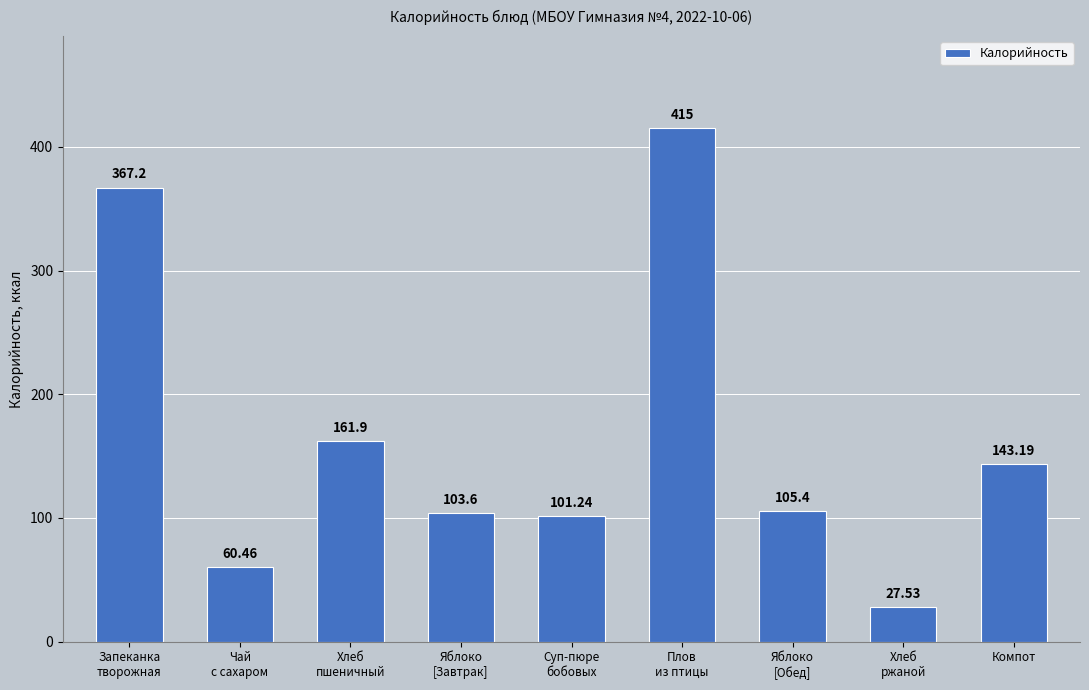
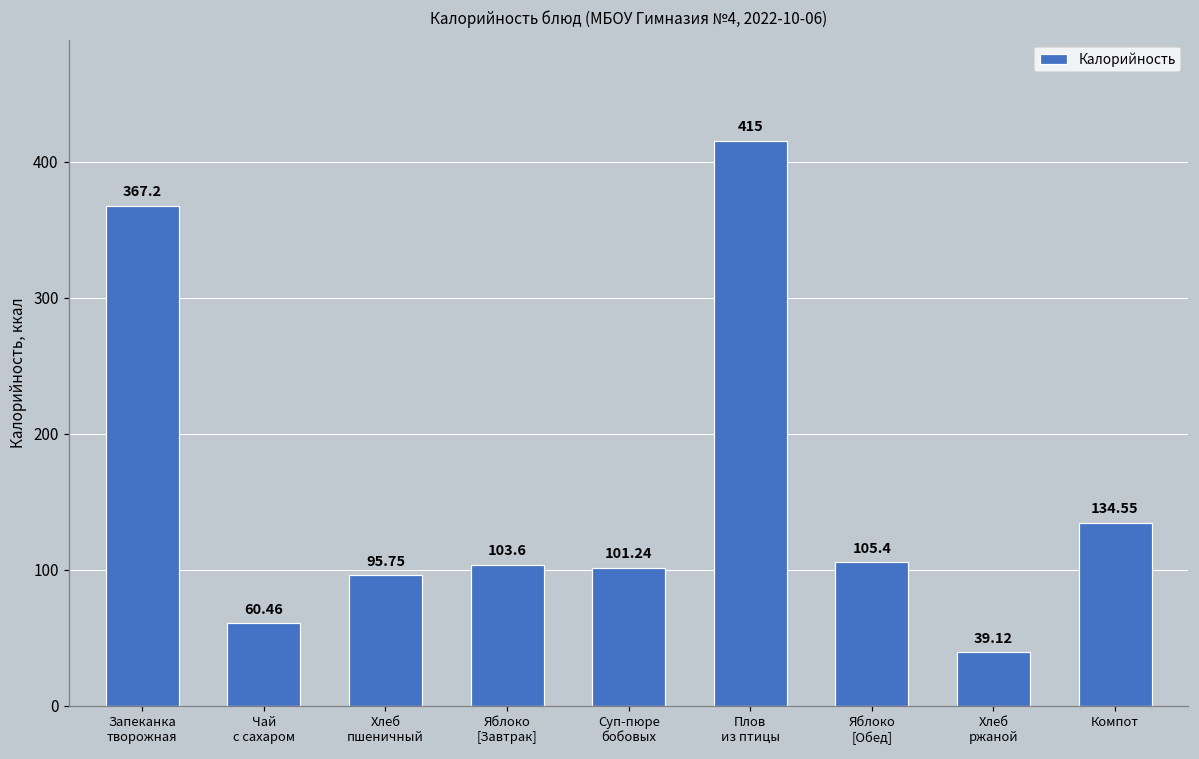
  {
    "Запеканка творожная": 367.2,
    "Чай с сахаром": 60.46,
-   "Хлеб пшеничный": 161.9,
+   "Хлеб пшеничный": 95.75,
    "Яблоко [Завтрак]": 103.6,
    "Суп-пюре бобовых": 101.24,
    "Плов из птицы": 415,
    "Яблоко [Обед]": 105.4,
-   "Хлеб ржаной": 27.53,
-   "Компот": 143.19
+   "Хлеб ржаной": 39.12,
+   "Компот": 134.55
  }
